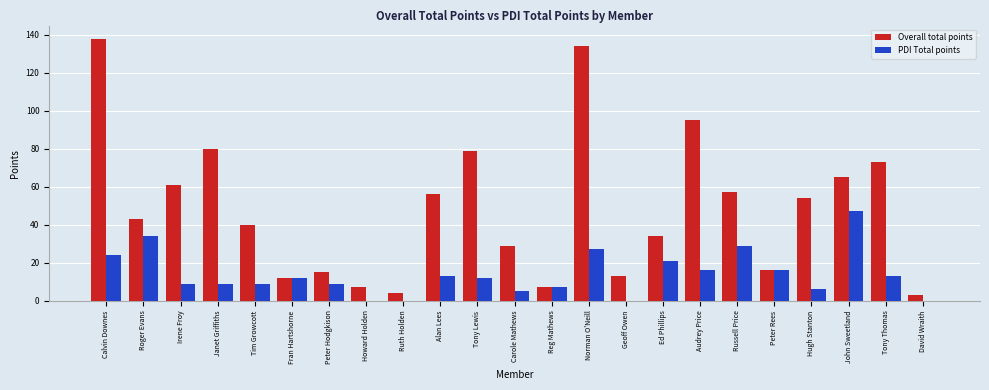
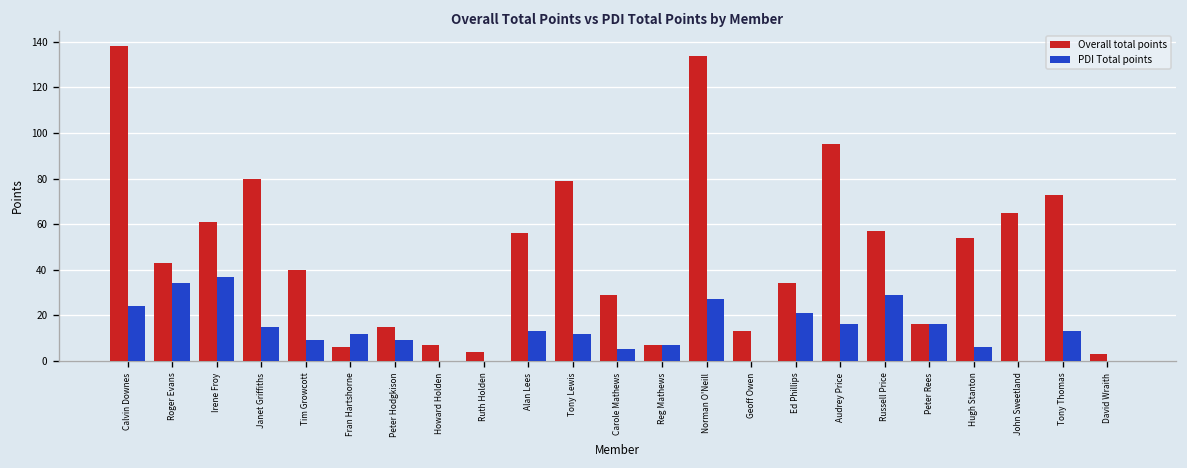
  {
    "Overall total points": {
      "Calvin Downes": 138,
      "Roger Evans": 43,
      "Irene Froy": 61,
      "Janet Griffiths": 80,
      "Tim Growcott": 40,
-     "Fran Hartshorne": 12,
+     "Fran Hartshorne": 6,
      "Peter Hodgkison": 15,
      "Howard Holden": 7,
      "Ruth Holden": 4,
      "Alan Lees": 56,
      "Tony Lewis": 79,
      "Carole Mathews": 29,
      "Reg Mathews": 7,
      "Norman O'Neill": 134,
      "Geoff Owen": 13,
      "Ed Phillips": 34,
      "Audrey Price": 95,
      "Russell Price": 57,
      "Peter Rees": 16,
      "Hugh Stanton": 54,
      "John Sweetland": 65,
      "Tony Thomas": 73,
      "David Wraith": 3
    },
    "PDI Total points": {
      "Calvin Downes": 24,
      "Roger Evans": 34,
-     "Irene Froy": 9,
-     "Janet Griffiths": 9,
+     "Irene Froy": 37,
+     "Janet Griffiths": 15,
      "Tim Growcott": 9,
      "Fran Hartshorne": 12,
      "Peter Hodgkison": 9,
      "Howard Holden": 0,
      "Ruth Holden": 0,
      "Alan Lees": 13,
      "Tony Lewis": 12,
      "Carole Mathews": 5,
      "Reg Mathews": 7,
      "Norman O'Neill": 27,
      "Geoff Owen": 0,
      "Ed Phillips": 21,
      "Audrey Price": 16,
      "Russell Price": 29,
      "Peter Rees": 16,
      "Hugh Stanton": 6,
-     "John Sweetland": 47,
+     "John Sweetland": 0,
      "Tony Thomas": 13,
      "David Wraith": 0
    }
  }
